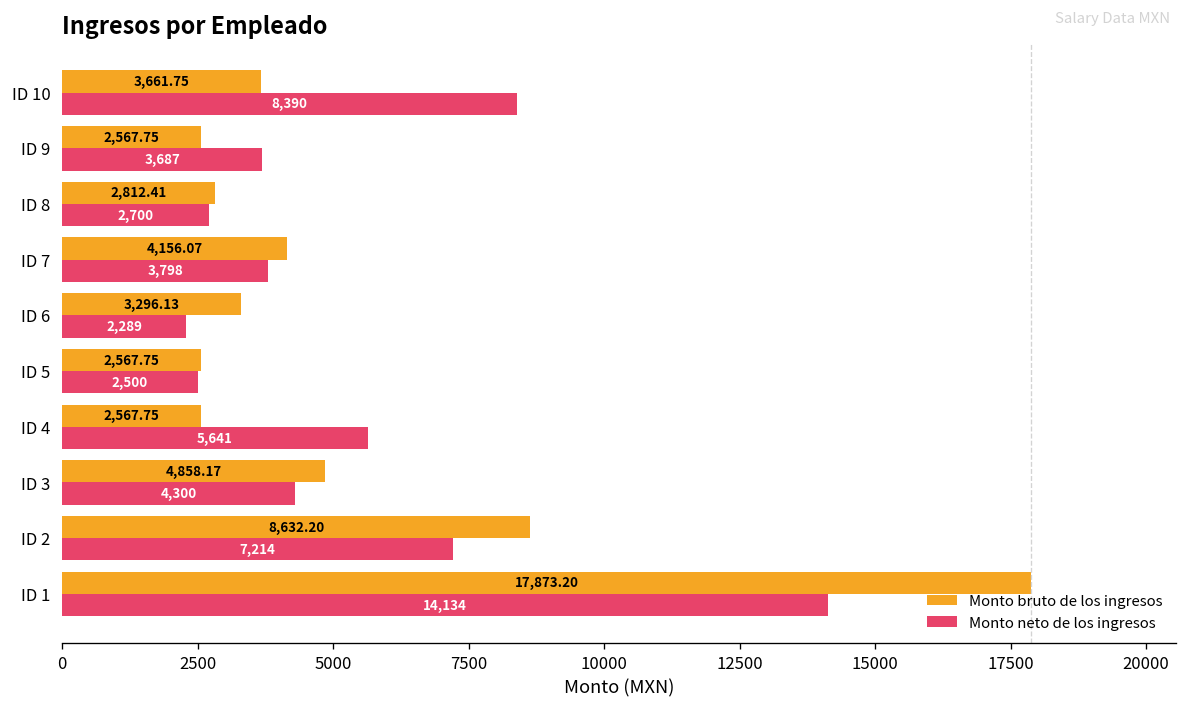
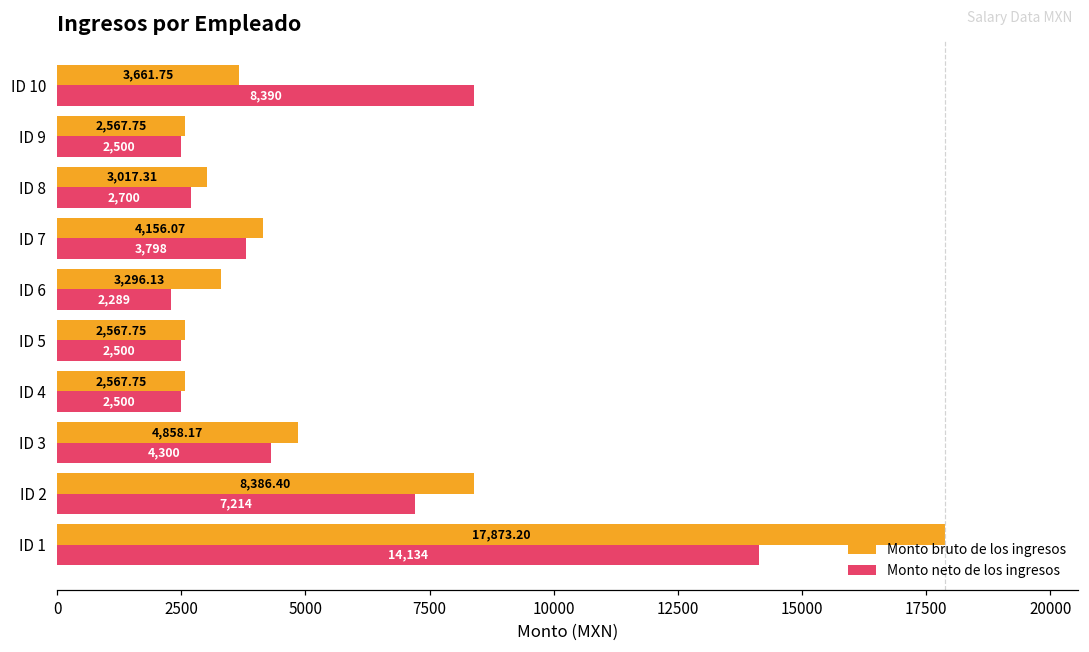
  {
    "Monto bruto de los ingresos": {
      "ID 10": "3,661.75",
      "ID 9": "2,567.75",
-     "ID 8": "2,812.41",
+     "ID 8": "3,017.31",
      "ID 7": "4,156.07",
      "ID 6": "3,296.13",
      "ID 5": "2,567.75",
      "ID 4": "2,567.75",
      "ID 3": "4,858.17",
-     "ID 2": "8,632.20",
+     "ID 2": "8,386.40",
      "ID 1": "17,873.20"
    },
    "Monto neto de los ingresos": {
      "ID 10": "8,390",
-     "ID 9": "3,687",
+     "ID 9": "2,500",
      "ID 8": "2,700",
      "ID 7": "3,798",
      "ID 6": "2,289",
      "ID 5": "2,500",
-     "ID 4": "5,641",
+     "ID 4": "2,500",
      "ID 3": "4,300",
      "ID 2": "7,214",
      "ID 1": "14,134"
    }
  }
